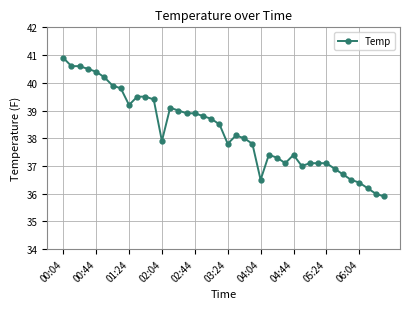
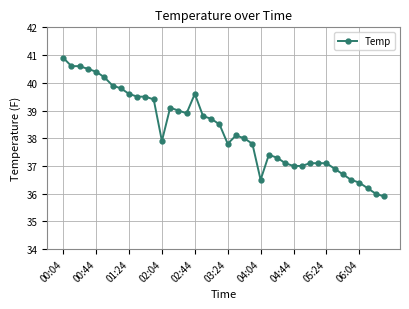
  {
    "00:04": 40.9,
    "00:44": 40.4,
-   "01:24": 39.2,
+   "01:24": 39.6,
    "02:04": 37.9,
-   "02:44": 38.9,
+   "02:44": 39.6,
    "03:24": 37.8,
    "04:04": 36.5,
-   "04:44": 37.4,
+   "04:44": 37.0,
    "05:24": 37.1,
    "06:04": 36.4
  }
